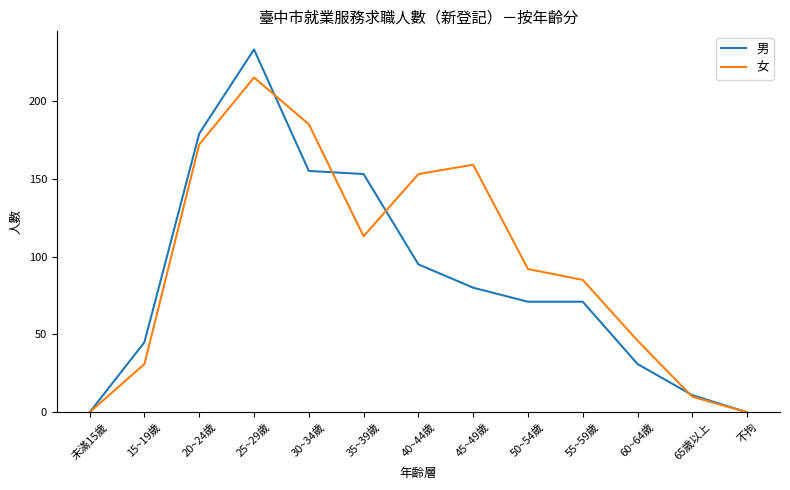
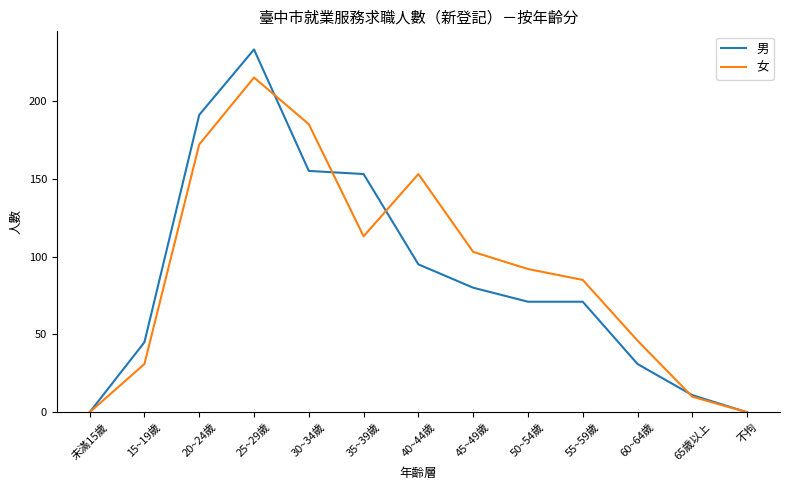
  {
    "男": {
      "15~19歲": 45,
-     "20~24歲": 179,
+     "20~24歲": 191,
      "25~29歲": 233,
      "30~34歲": 155,
      "35~39歲": 153,
      "40~44歲": 95,
      "45~49歲": 80,
      "50~54歲": 71,
      "55~59歲": 71,
      "60~64歲": 31
    },
    "女": {
      "15~19歲": 31,
      "20~24歲": 172,
      "25~29歲": 215,
      "30~34歲": 185,
      "35~39歲": 113,
      "40~44歲": 153,
-     "45~49歲": 159,
+     "45~49歲": 103,
      "50~54歲": 92,
      "55~59歲": 85,
      "60~64歲": 46
    }
  }
